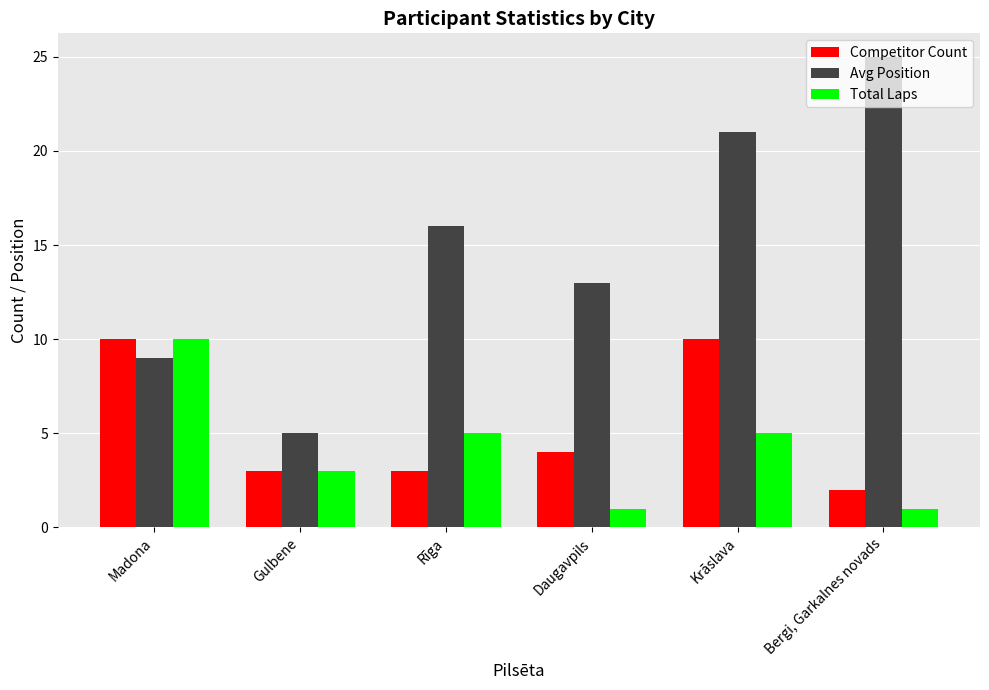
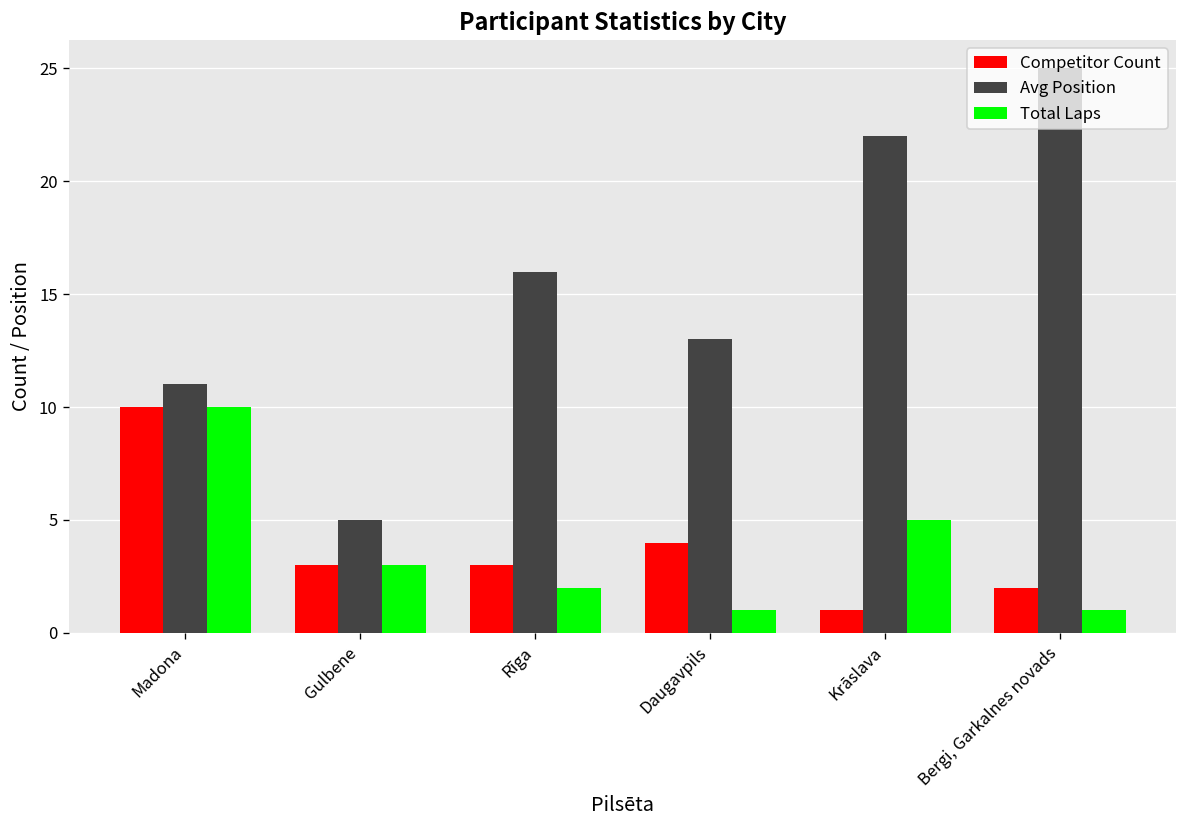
  {
    "Competitor Count": {
      "Madona": 10,
      "Gulbene": 3,
      "Rīga": 3,
      "Daugavpils": 4,
-     "Krāslava": 10,
+     "Krāslava": 1,
      "Bergi, Garkalnes novads": 2
    },
    "Avg Position": {
-     "Madona": 9,
+     "Madona": 11,
      "Gulbene": 5,
      "Rīga": 16,
      "Daugavpils": 13,
-     "Krāslava": 21
+     "Krāslava": 22
    },
    "Total Laps": {
      "Madona": 10,
      "Gulbene": 3,
-     "Rīga": 5,
+     "Rīga": 2,
      "Daugavpils": 1,
      "Krāslava": 5,
      "Bergi, Garkalnes novads": 1
    }
  }
